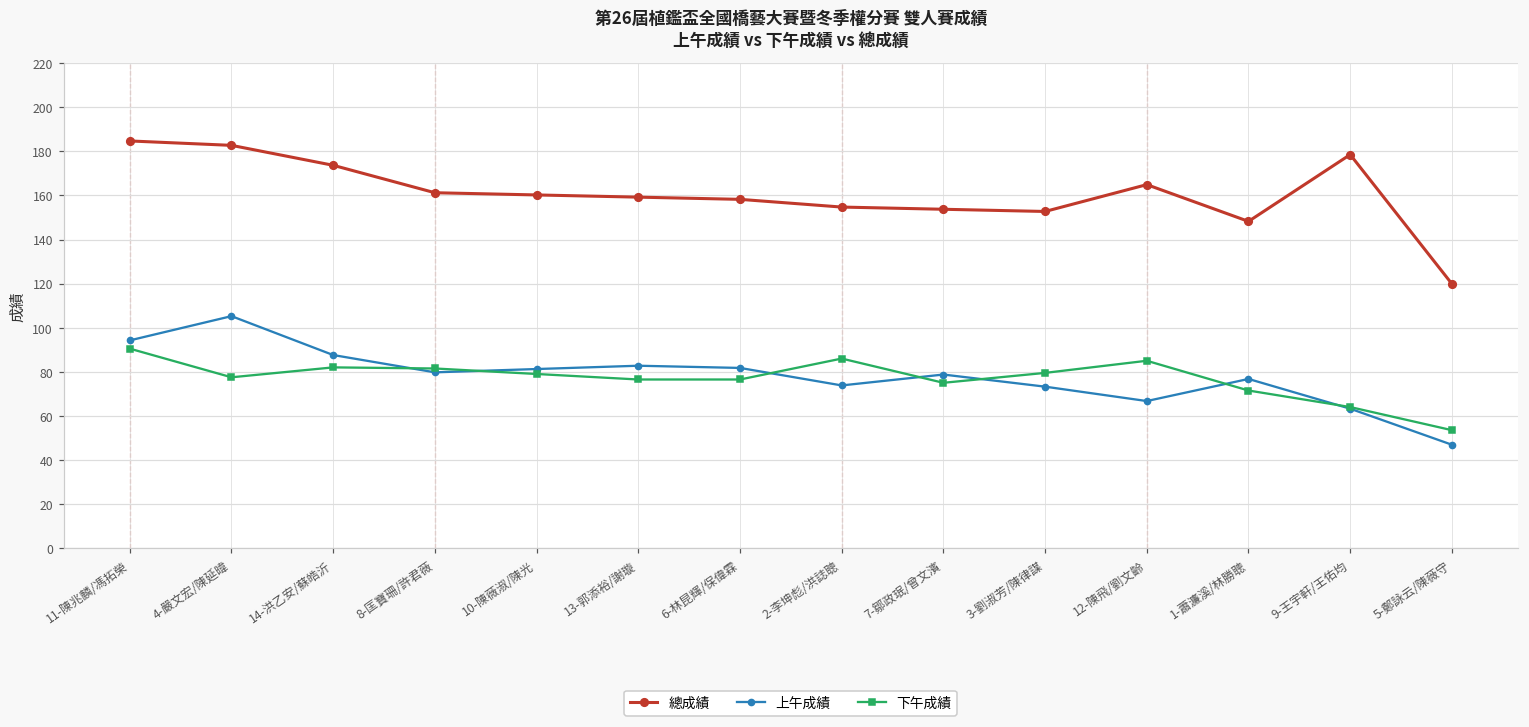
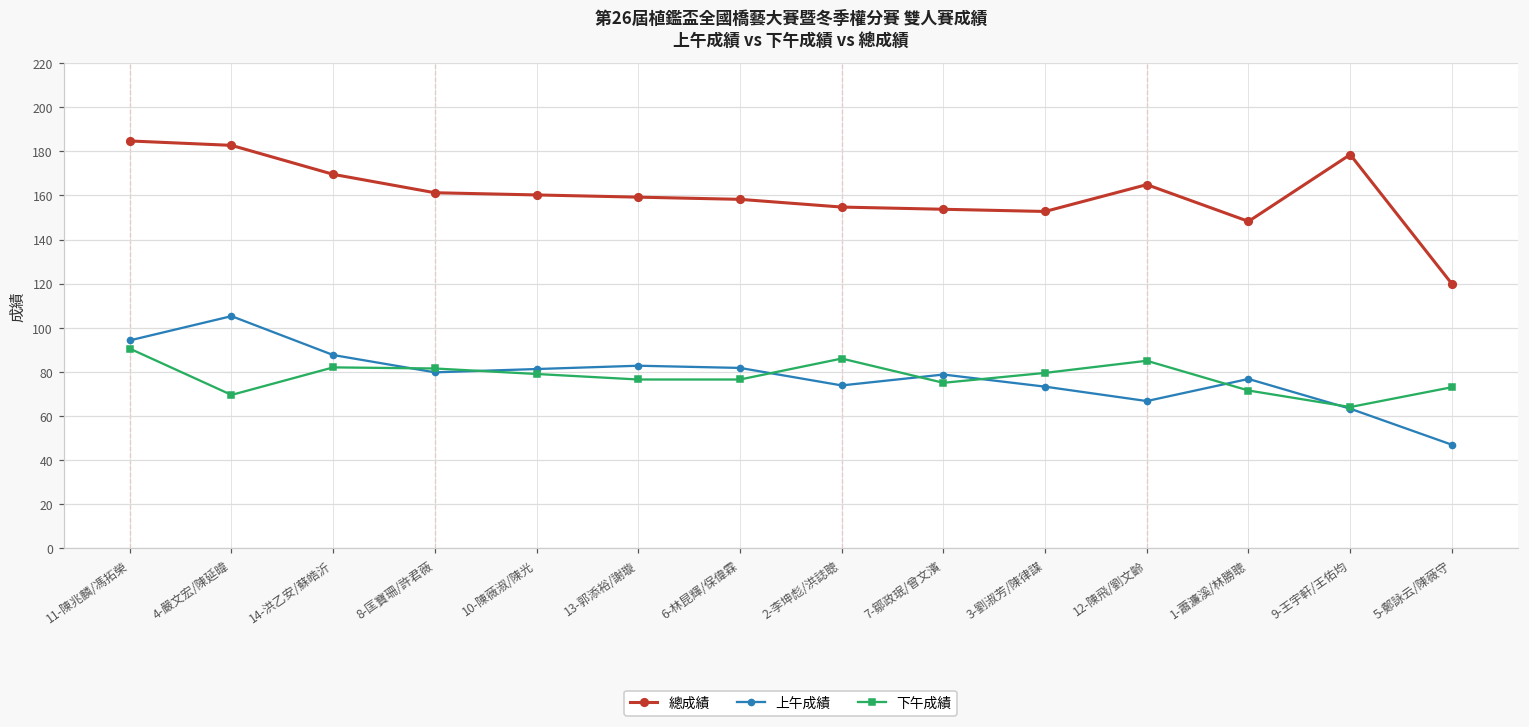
  {
    "總成績": {
      "11-陳兆麟/馮拓榮": 185,
      "4-嚴文宏/陳延暐": 183,
-     "14-洪乙安/蘇皓沂": 174,
+     "14-洪乙安/蘇皓沂": 170,
      "8-匡寶珊/許君薇": 161,
      "10-陳薇淑/陳光": 160,
      "13-郭添裕/謝璇": 159,
      "6-林昆輝/保偉霖": 158,
      "2-李坤彪/洪誌聰": 155,
      "7-鄒政珉/曾文濱": 154,
      "3-劉淑芳/陳律謀": 153,
      "12-陳飛/劉文齡": 165,
      "1-蕭濂溪/林勝聰": 148,
      "9-王宇軒/王佑均": 179,
      "5-鄭詠云/陳薇守": 120
    },
    "上午成績": {
      "11-陳兆麟/馮拓榮": 94,
      "4-嚴文宏/陳延暐": 105,
      "14-洪乙安/蘇皓沂": 88,
      "8-匡寶珊/許君薇": 80,
      "10-陳薇淑/陳光": 81,
      "13-郭添裕/謝璇": 83,
      "6-林昆輝/保偉霖": 82,
      "2-李坤彪/洪誌聰": 74,
      "7-鄒政珉/曾文濱": 79,
      "3-劉淑芳/陳律謀": 73,
      "12-陳飛/劉文齡": 67,
      "1-蕭濂溪/林勝聰": 77,
      "5-鄭詠云/陳薇守": 47
    },
    "下午成績": {
      "11-陳兆麟/馮拓榮": 91,
-     "4-嚴文宏/陳延暐": 78,
+     "4-嚴文宏/陳延暐": 70,
      "14-洪乙安/蘇皓沂": 82,
      "8-匡寶珊/許君薇": 82,
      "10-陳薇淑/陳光": 79,
      "13-郭添裕/謝璇": 77,
      "6-林昆輝/保偉霖": 77,
      "2-李坤彪/洪誌聰": 86,
      "7-鄒政珉/曾文濱": 75,
      "3-劉淑芳/陳律謀": 80,
      "12-陳飛/劉文齡": 85,
      "1-蕭濂溪/林勝聰": 72,
-     "5-鄭詠云/陳薇守": 54
+     "5-鄭詠云/陳薇守": 73
    }
  }
